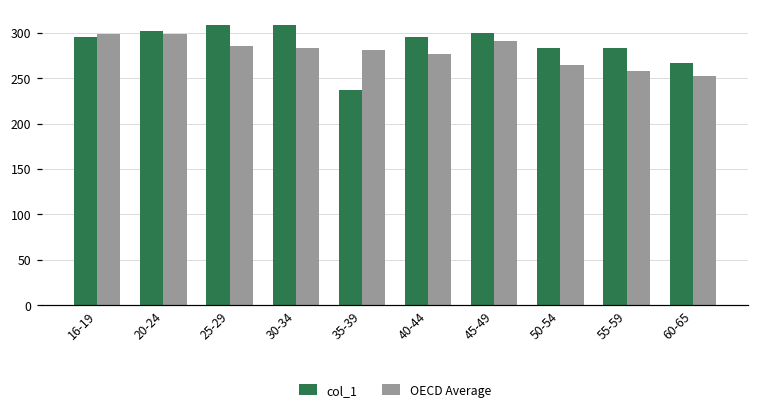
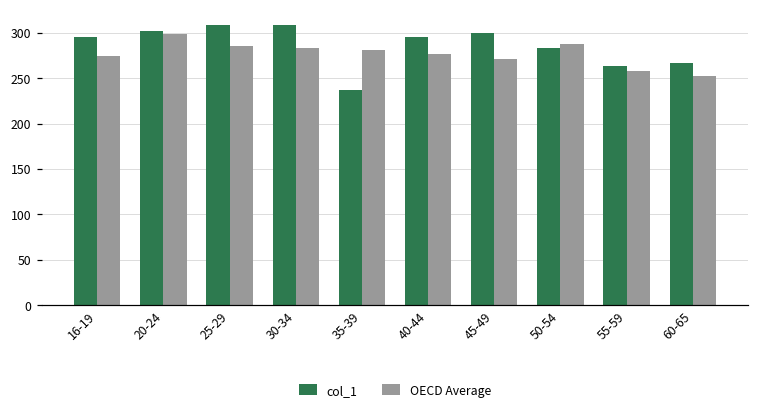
  {
    "col_1": {
      "16-19": 300,
      "20-24": 300,
      "25-29": 310,
      "30-34": 310,
      "35-39": 240,
      "40-44": 300,
      "45-49": 300,
      "50-54": 280,
-     "55-59": 280,
+     "55-59": 260,
      "60-65": 270
    },
    "OECD Average": {
-     "16-19": 300,
+     "16-19": 280,
      "20-24": 300,
      "25-29": 290,
      "30-34": 280,
      "35-39": 280,
      "40-44": 280,
-     "45-49": 290,
-     "50-54": 260,
+     "45-49": 270,
+     "50-54": 290,
      "55-59": 260,
      "60-65": 250
    }
  }
